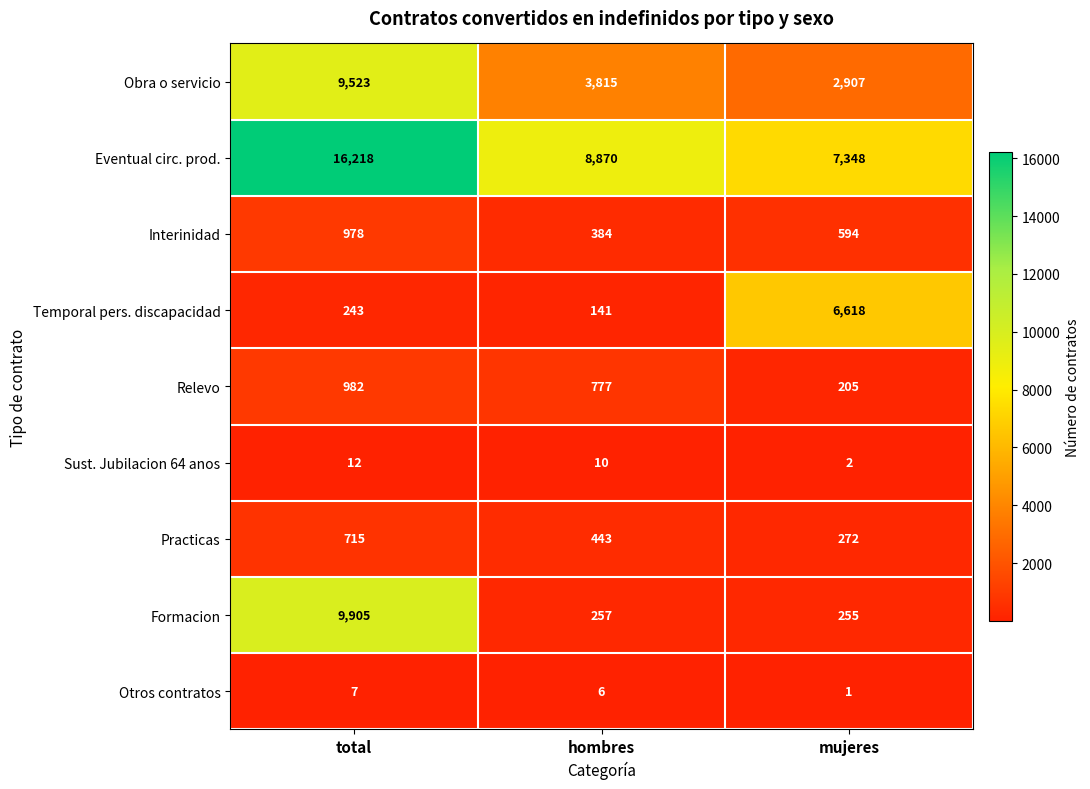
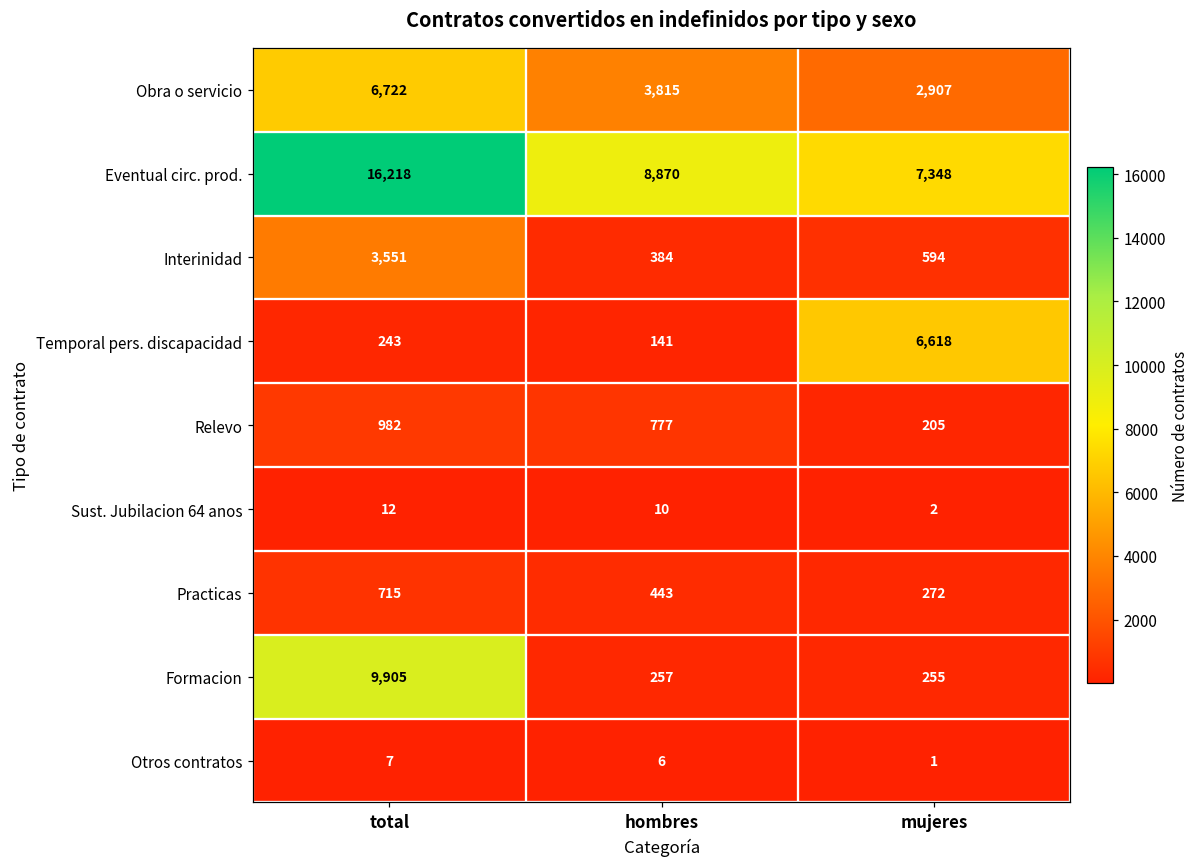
  {
    "Obra o servicio": {
-     "total": "9,523",
+     "total": "6,722",
      "hombres": "3,815",
      "mujeres": "2,907"
    },
    "Eventual circ. prod.": {
      "total": "16,218",
      "hombres": "8,870",
      "mujeres": "7,348"
    },
    "Interinidad": {
-     "total": "978",
+     "total": "3,551",
      "hombres": "384",
      "mujeres": "594"
    },
    "Temporal pers. discapacidad": {
      "total": "243",
      "hombres": "141",
      "mujeres": "6,618"
    },
    "Relevo": {
      "total": "982",
      "hombres": "777",
      "mujeres": "205"
    },
    "Sust. Jubilacion 64 anos": {
      "total": "12",
      "hombres": "10",
      "mujeres": "2"
    },
    "Practicas": {
      "total": "715",
      "hombres": "443",
      "mujeres": "272"
    },
    "Formacion": {
      "total": "9,905",
      "hombres": "257",
      "mujeres": "255"
    },
    "Otros contratos": {
      "total": "7",
      "hombres": "6",
      "mujeres": "1"
    }
  }
